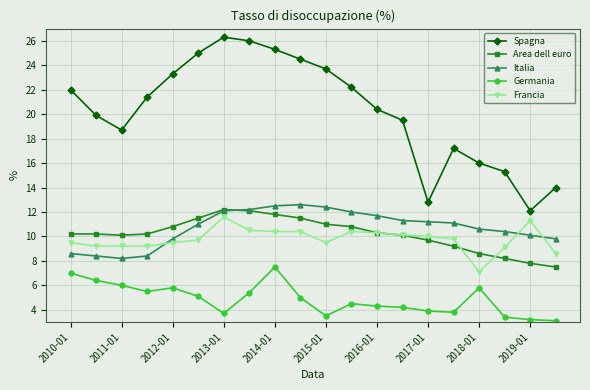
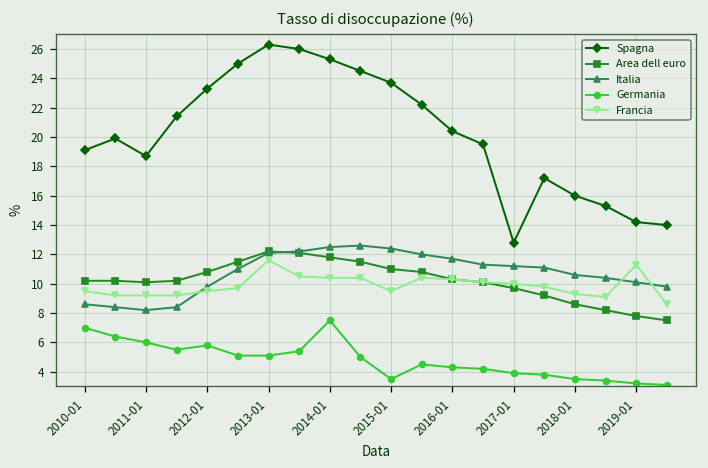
  {
    "Spagna": {
-     "2010-01": 22.0,
+     "2010-01": 19.1,
      "2011-01": 18.7,
      "2012-01": 23.3,
      "2013-01": 26.3,
      "2014-01": 25.3,
      "2015-01": 23.7,
      "2016-01": 20.4,
      "2017-01": 12.8,
      "2018-01": 16.0,
-     "2019-01": 12.1
+     "2019-01": 14.2
    },
    "Germania": {
      "2010-01": 7.0,
      "2011-01": 6.0,
      "2012-01": 5.8,
-     "2013-01": 3.7,
+     "2013-01": 5.1,
      "2014-01": 7.5,
      "2015-01": 3.5,
      "2016-01": 4.3,
      "2017-01": 3.9,
-     "2018-01": 5.8,
+     "2018-01": 3.5,
      "2019-01": 3.2
    },
    "Francia": {
      "2010-01": 9.5,
      "2011-01": 9.2,
      "2012-01": 9.5,
      "2013-01": 11.6,
      "2014-01": 10.4,
      "2015-01": 9.5,
      "2017-01": 10.0,
-     "2018-01": 7.1,
+     "2018-01": 9.3,
      "2019-01": 11.3
    }
  }
